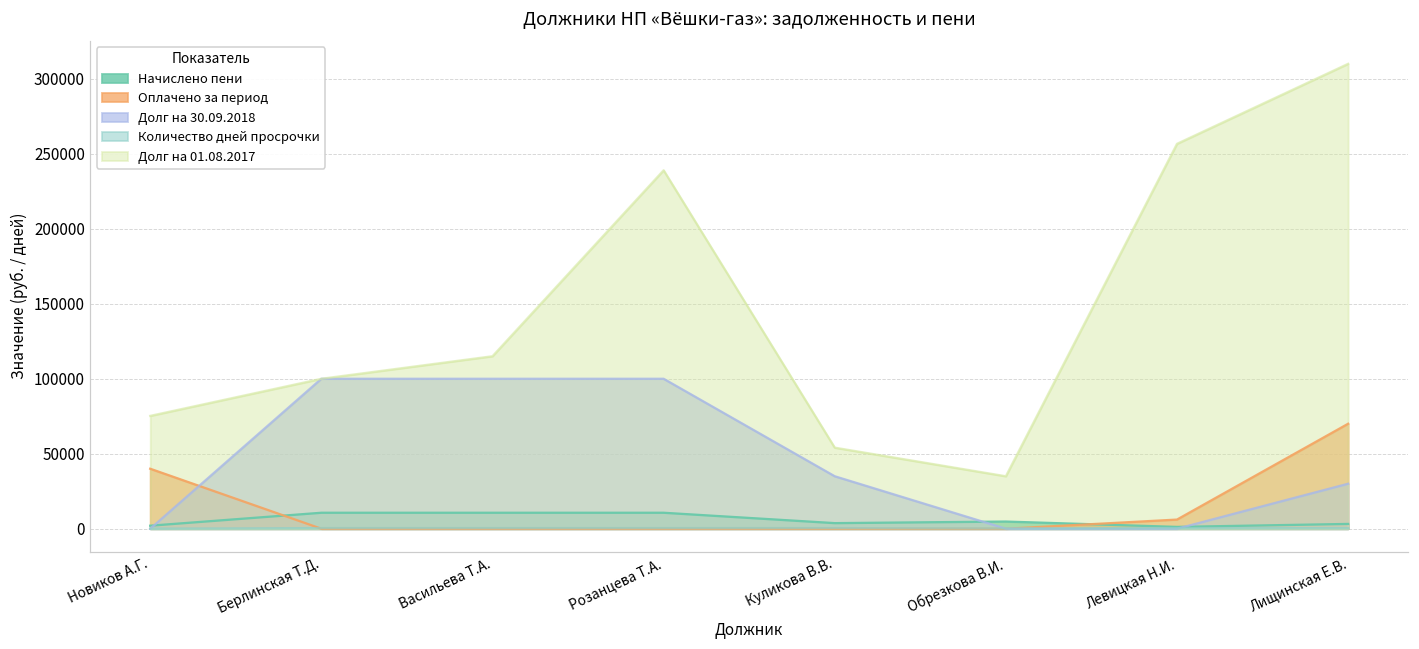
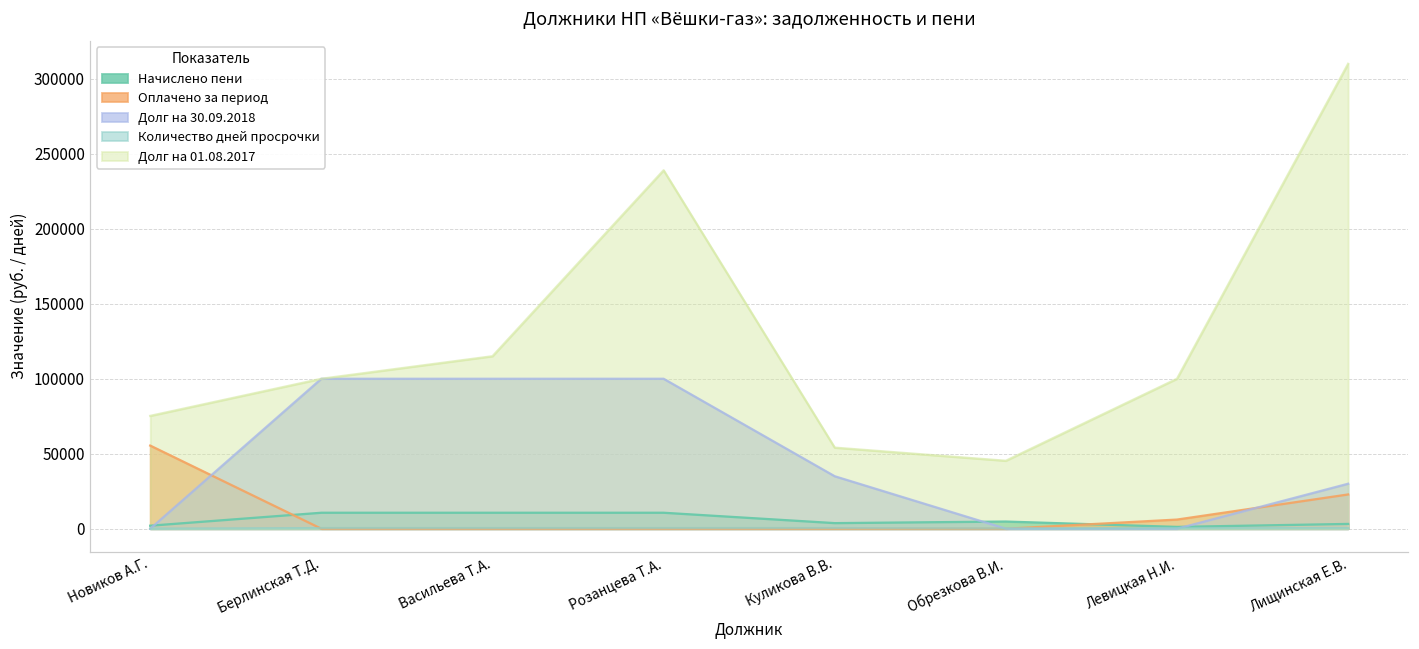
  {
    "Оплачено за период": {
-     "Новиков А.Г.": 40000,
+     "Новиков А.Г.": 55000,
      "Левицкая Н.И.": 6000,
-     "Лищинская Е.В.": 70000
+     "Лищинская Е.В.": 23000
    },
    "Долг на 01.08.2017": {
      "Новиков А.Г.": 75000,
      "Васильева Т.А.": 115000,
      "Розанцева Т.А.": 239000,
      "Куликова В.В.": 54000,
-     "Обрезкова В.И.": 35000,
-     "Левицкая Н.И.": 257000,
+     "Обрезкова В.И.": 45000,
+     "Левицкая Н.И.": 100000,
      "Лищинская Е.В.": 310000
    }
  }
